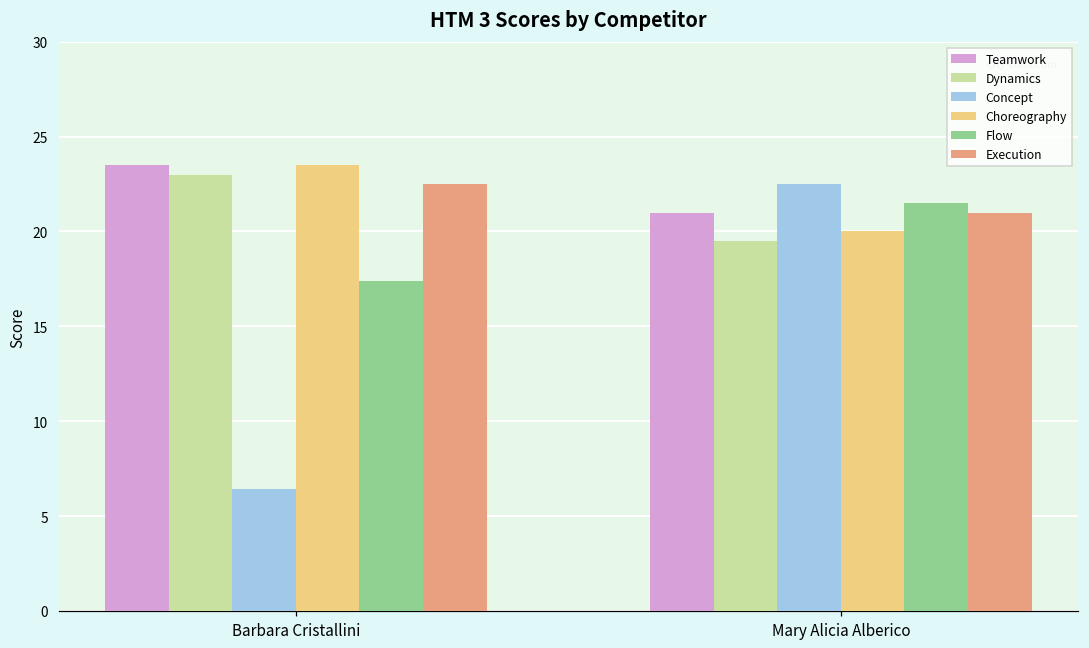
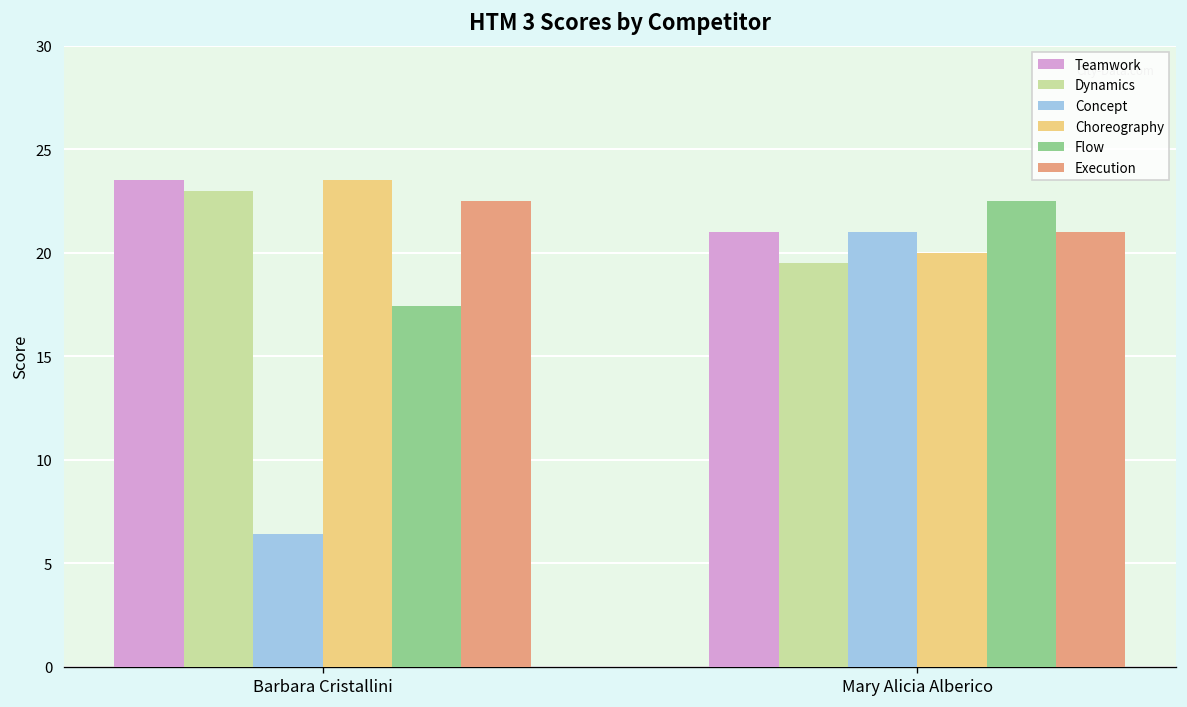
  {
    "Teamwork": {
      "Barbara Cristallini": 23.5,
      "Mary Alicia Alberico": 21.0
    },
    "Concept": {
      "Barbara Cristallini": 6.4,
-     "Mary Alicia Alberico": 22.5
+     "Mary Alicia Alberico": 21.0
    },
    "Flow": {
      "Barbara Cristallini": 17.4,
-     "Mary Alicia Alberico": 21.5
+     "Mary Alicia Alberico": 22.5
    }
  }
